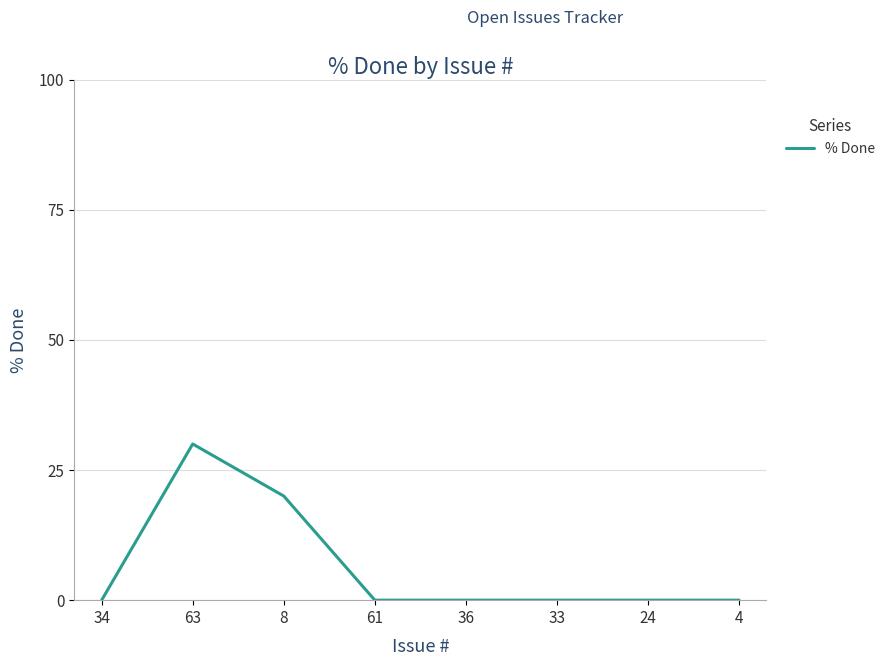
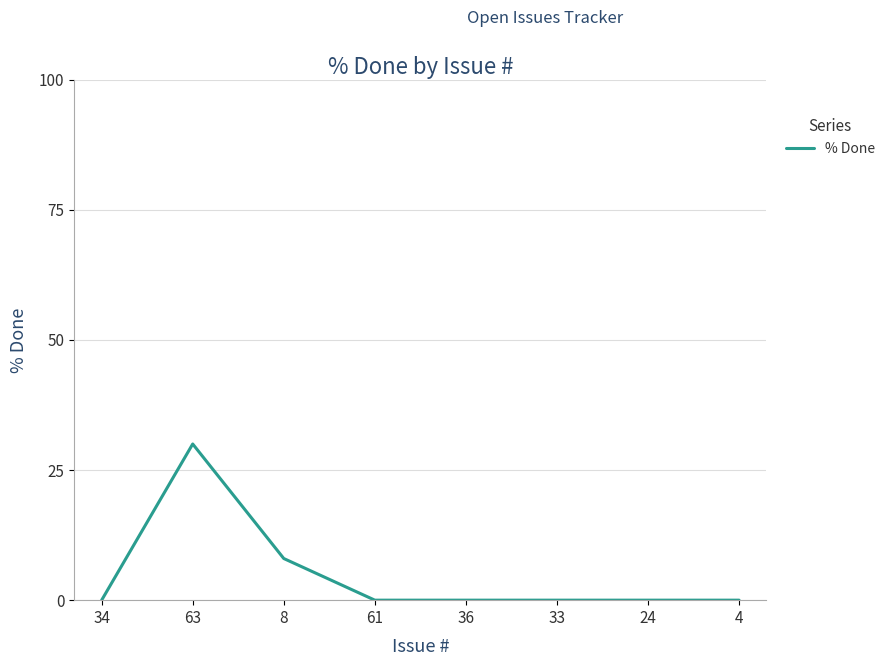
  {
    "34": 0,
    "63": 30,
-   "8": 20,
+   "8": 8,
    "61": 0,
    "36": 0,
    "33": 0,
    "24": 0,
    "4": 0
  }
